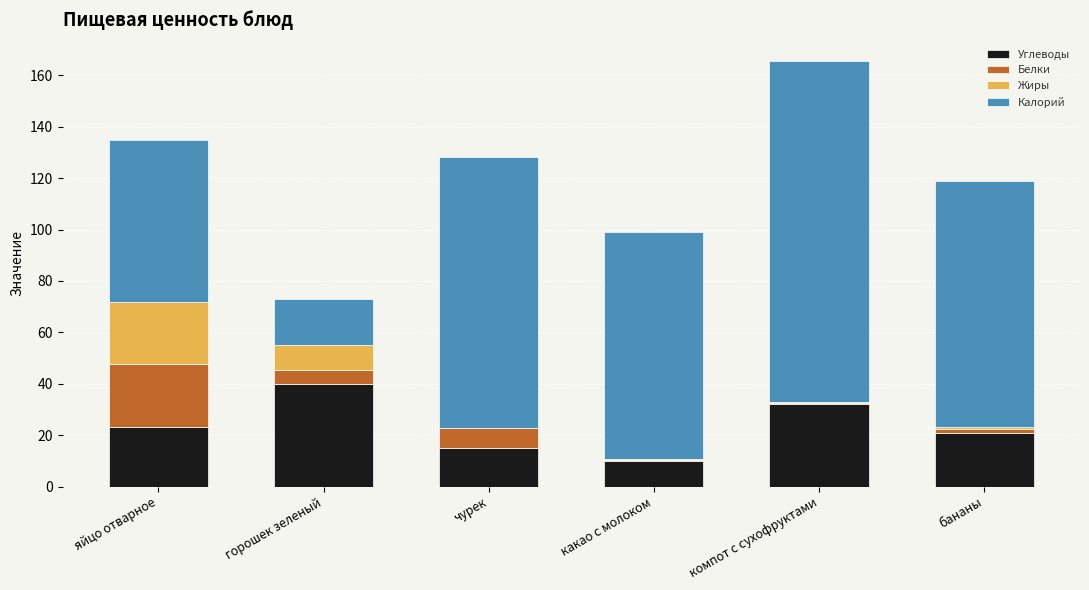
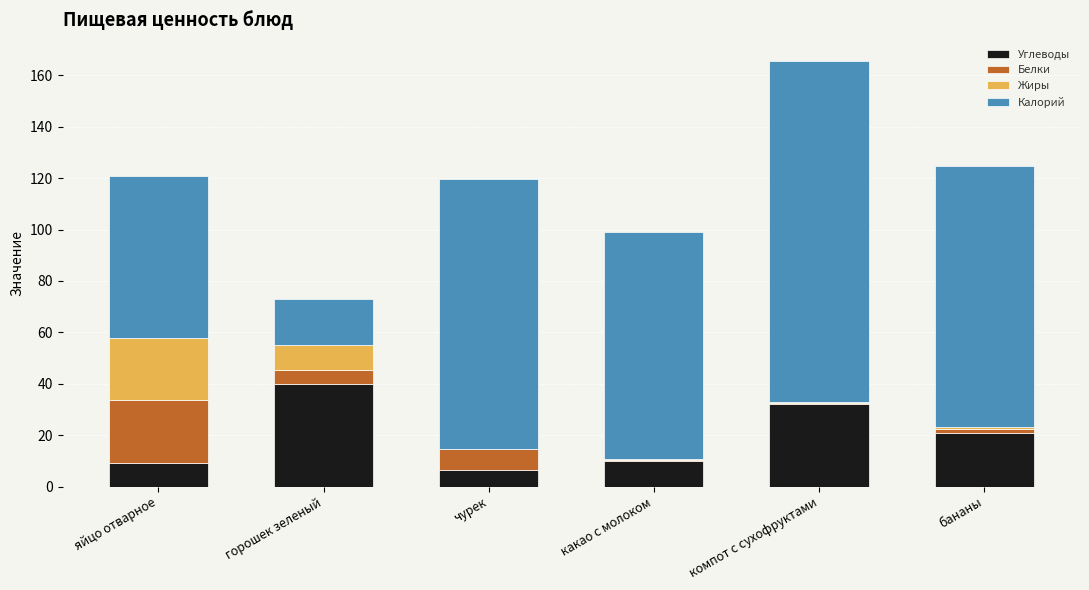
  {
    "Углеводы": {
-     "яйцо отварное": 23,
+     "яйцо отварное": 9,
      "горошек зеленый": 40,
-     "чурек": 15,
+     "чурек": 7,
      "какао с молоком": 10,
      "компот с сухофруктами": 32,
      "бананы": 21
    },
    "Белки": {
      "яйцо отварное": 25,
      "горошек зеленый": 6,
      "чурек": 8,
      "бананы": 2
    },
    "Жиры": {
      "яйцо отварное": 24,
      "горошек зеленый": 10
    },
    "Калорий": {
      "яйцо отварное": 63,
      "горошек зеленый": 18,
      "чурек": 105,
      "какао с молоком": 89,
      "компот с сухофруктами": 133,
-     "бананы": 96
+     "бананы": 102
    }
  }
